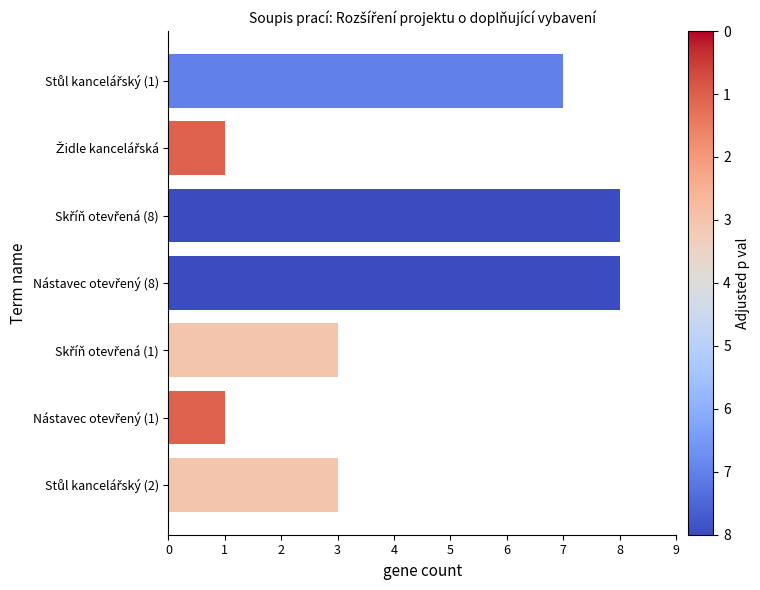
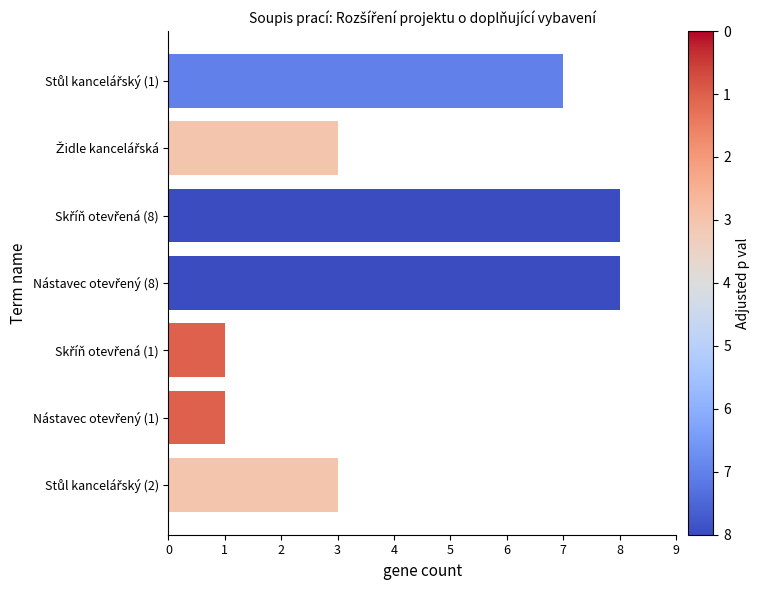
  {
    "Stůl kancelářský (1)": 7,
-   "Židle kancelářská": 1,
+   "Židle kancelářská": 3,
    "Skříň otevřená (8)": 8,
    "Nástavec otevřený (8)": 8,
-   "Skříň otevřená (1)": 3,
+   "Skříň otevřená (1)": 1,
    "Nástavec otevřený (1)": 1,
    "Stůl kancelářský (2)": 3
  }
